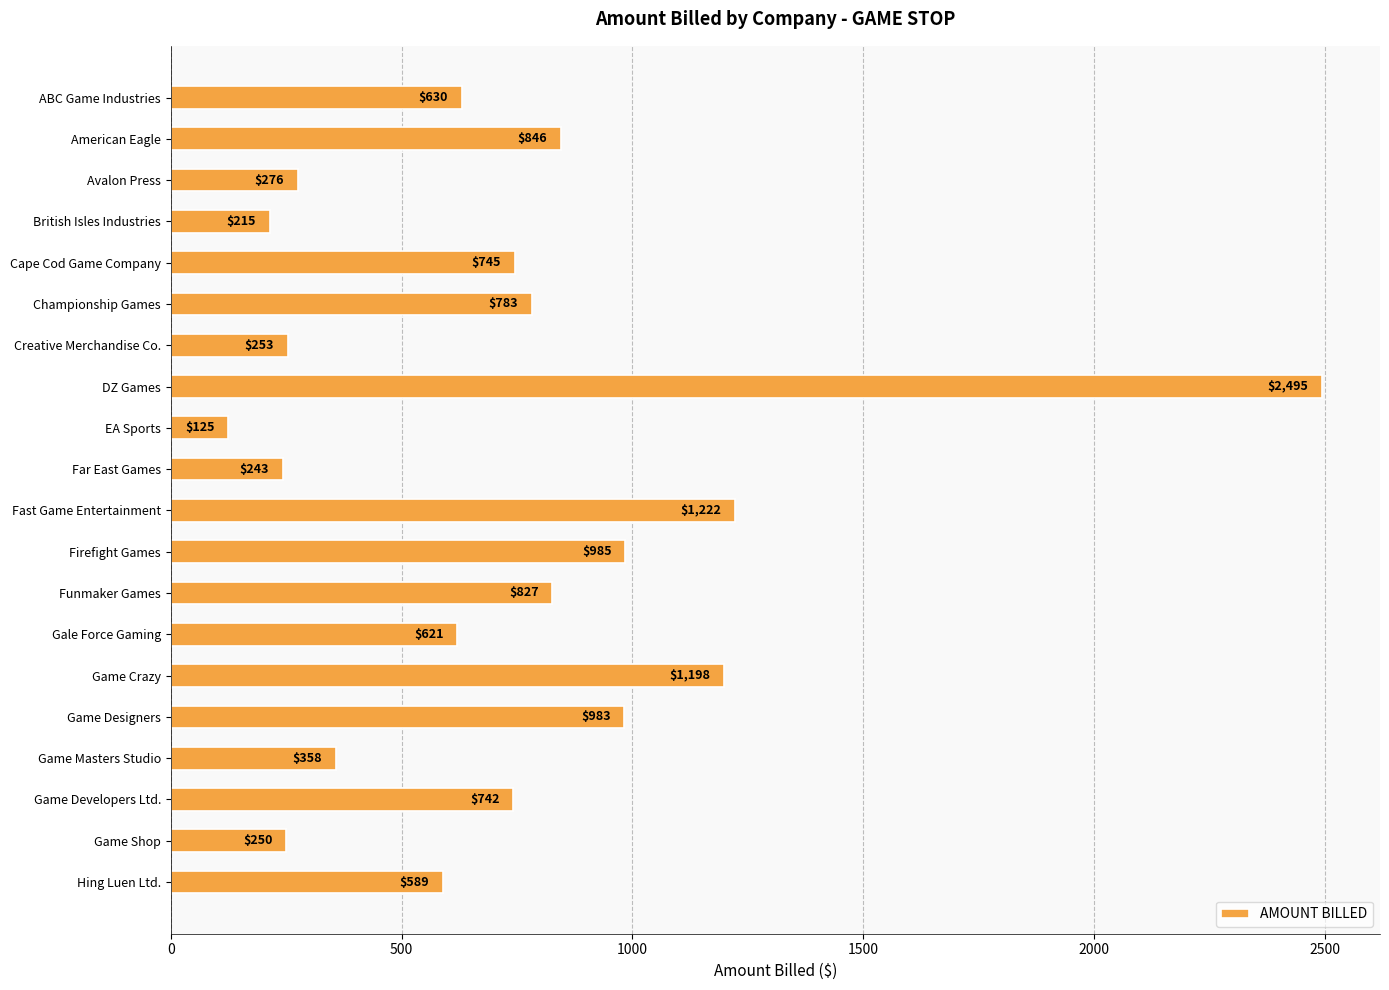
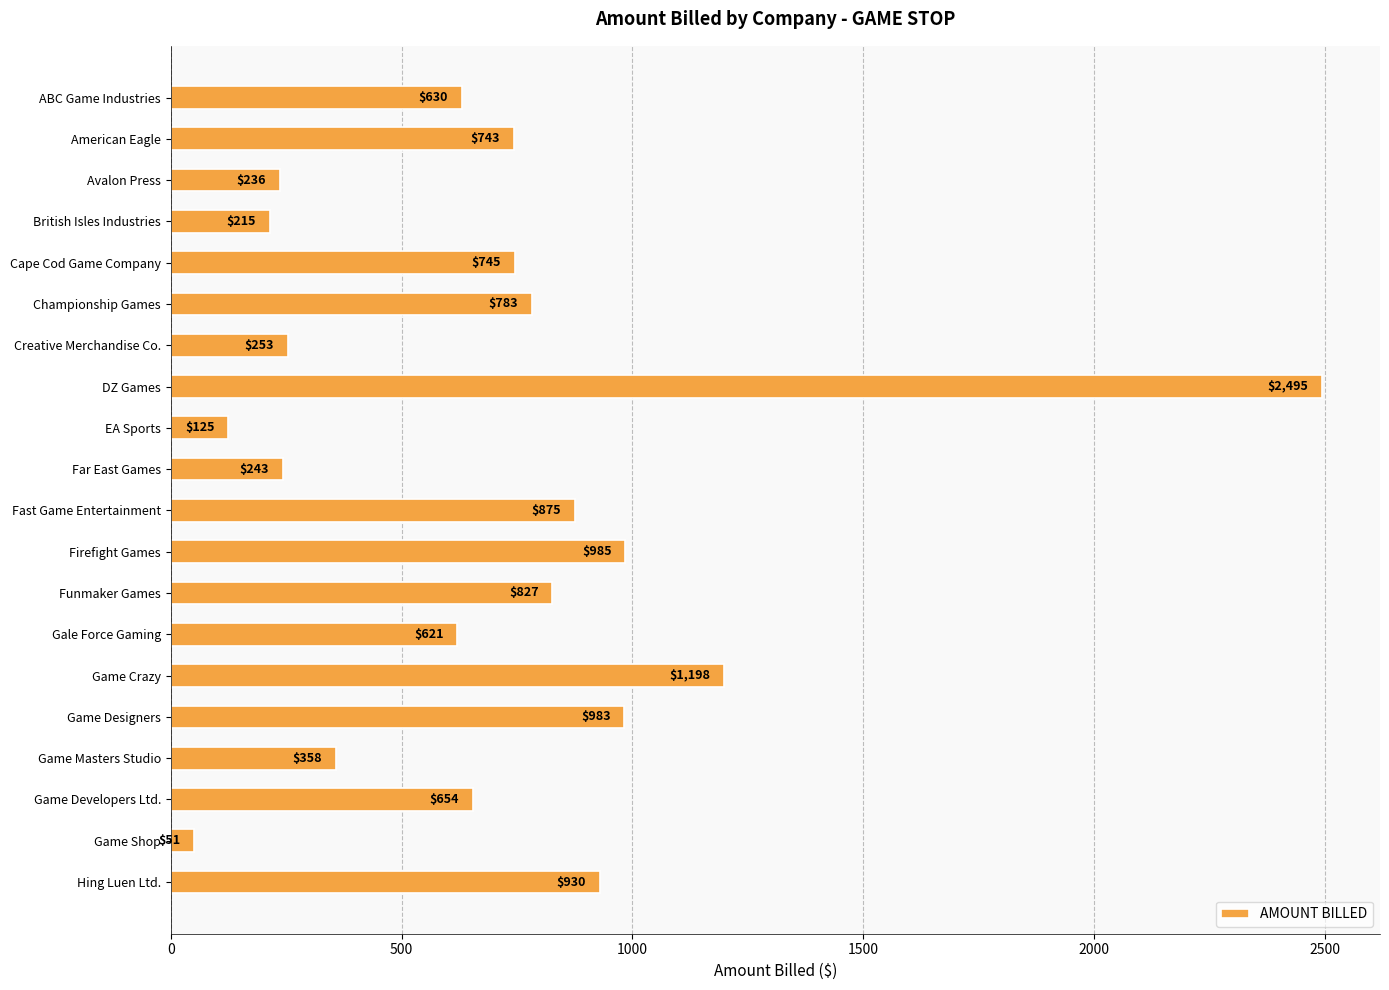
  {
    "ABC Game Industries": "$630",
-   "American Eagle": "$846",
-   "Avalon Press": "$276",
+   "American Eagle": "$743",
+   "Avalon Press": "$236",
    "British Isles Industries": "$215",
    "Cape Cod Game Company": "$745",
    "Championship Games": "$783",
    "Creative Merchandise Co.": "$253",
    "DZ Games": "$2,495",
    "EA Sports": "$125",
    "Far East Games": "$243",
-   "Fast Game Entertainment": "$1,222",
+   "Fast Game Entertainment": "$875",
    "Firefight Games": "$985",
    "Funmaker Games": "$827",
    "Gale Force Gaming": "$621",
    "Game Crazy": "$1,198",
    "Game Designers": "$983",
    "Game Masters Studio": "$358",
-   "Game Developers Ltd.": "$742",
-   "Game Shop": "$250",
-   "Hing Luen Ltd.": "$589"
+   "Game Developers Ltd.": "$654",
+   "Game Shop": "$51",
+   "Hing Luen Ltd.": "$930"
  }
